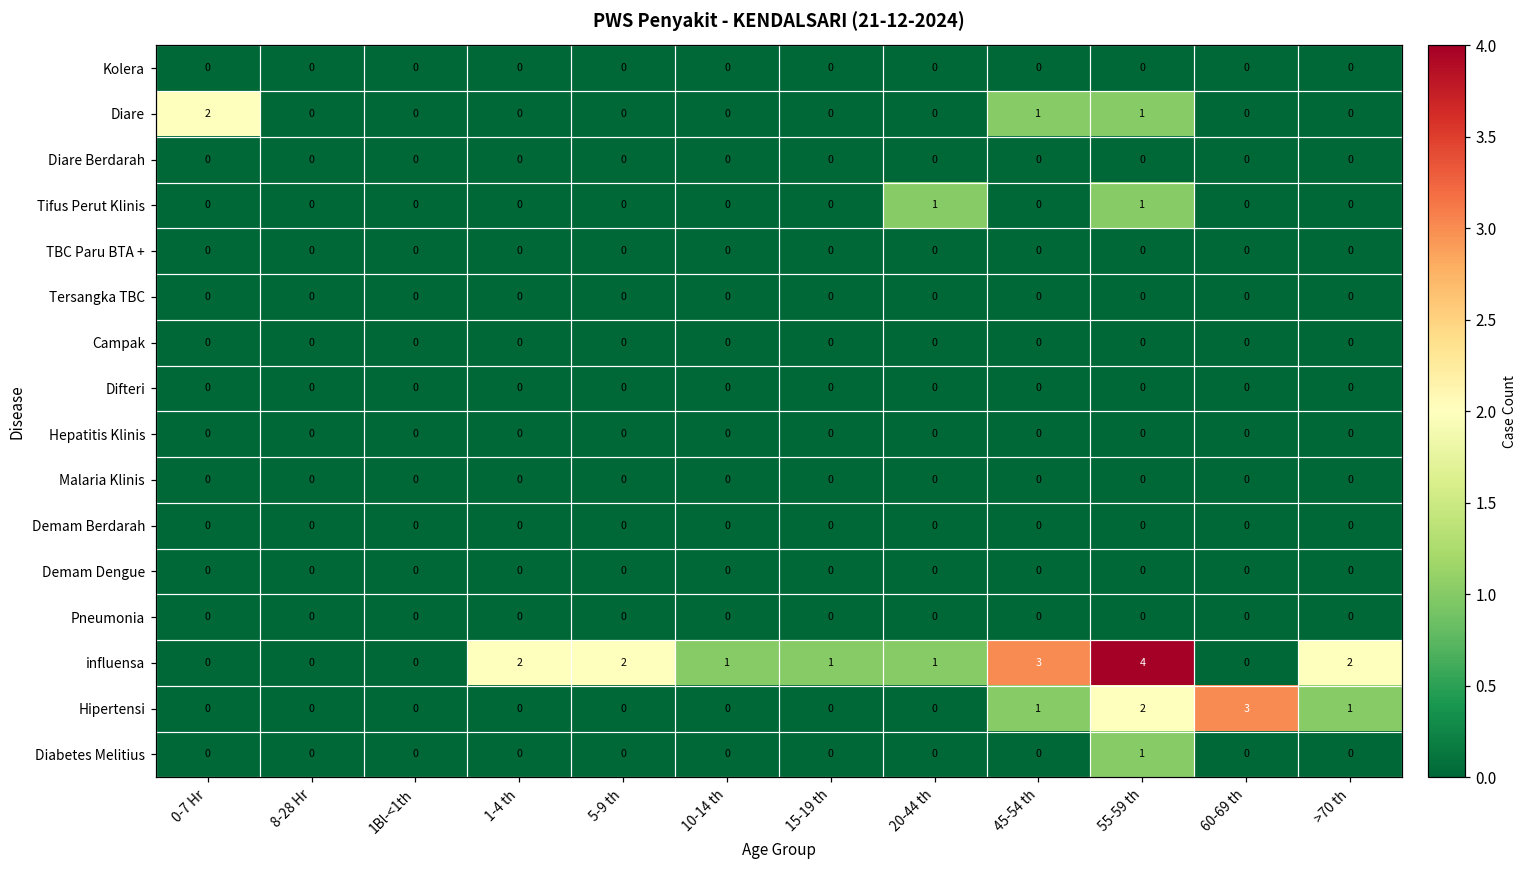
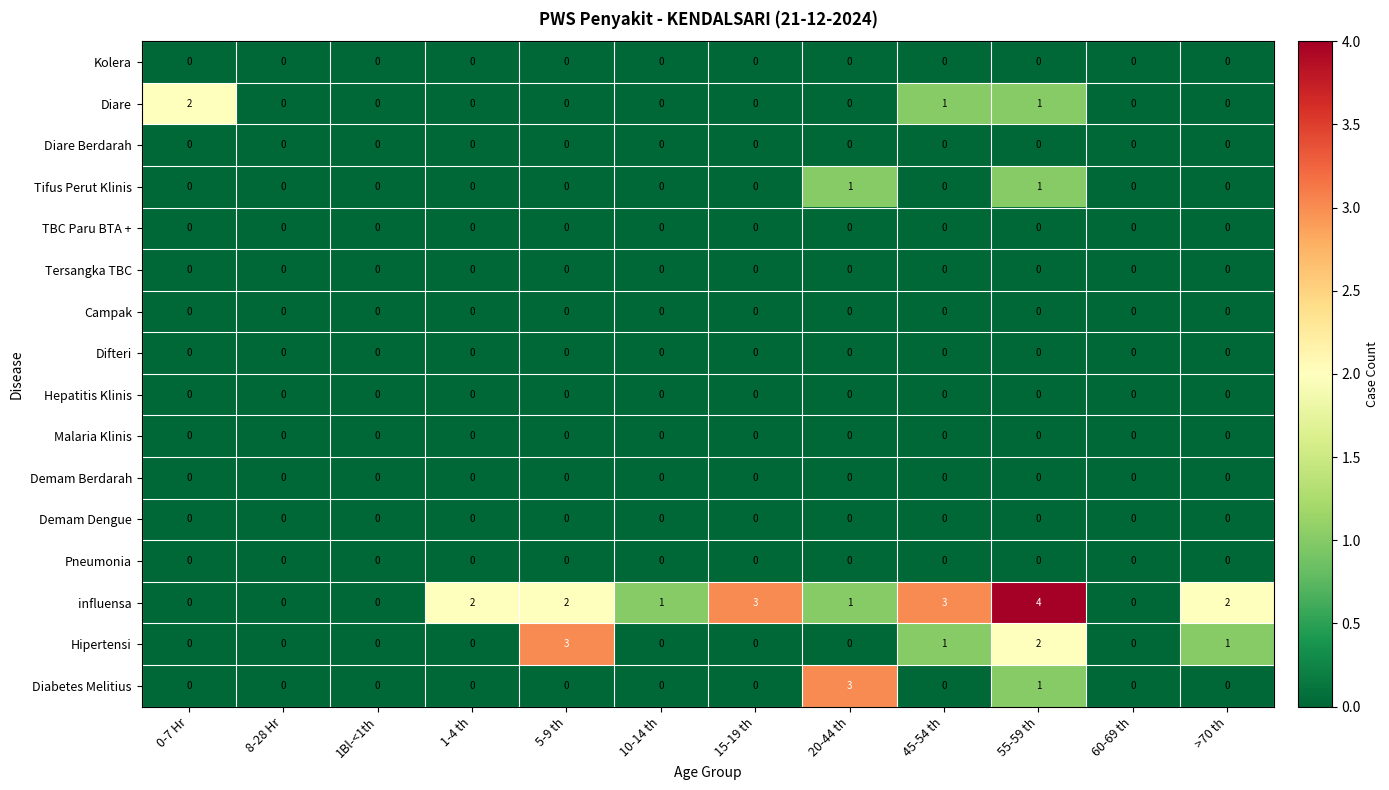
  {
    "Kolera": {
      "0-7 Hr": 0,
      "8-28 Hr": 0,
      "1Bl-<1th": 0,
      "1-4 th": 0,
      "5-9 th": 0,
      "10-14 th": 0,
      "15-19 th": 0,
      "20-44 th": 0,
      "45-54 th": 0,
      "55-59 th": 0,
      "60-69 th": 0,
      ">70 th": 0
    },
    "Diare": {
      "0-7 Hr": 2,
      "8-28 Hr": 0,
      "1Bl-<1th": 0,
      "1-4 th": 0,
      "5-9 th": 0,
      "10-14 th": 0,
      "15-19 th": 0,
      "20-44 th": 0,
      "45-54 th": 1,
      "55-59 th": 1,
      "60-69 th": 0,
      ">70 th": 0
    },
    "Diare Berdarah": {
      "0-7 Hr": 0,
      "8-28 Hr": 0,
      "1Bl-<1th": 0,
      "1-4 th": 0,
      "5-9 th": 0,
      "10-14 th": 0,
      "15-19 th": 0,
      "20-44 th": 0,
      "45-54 th": 0,
      "55-59 th": 0,
      "60-69 th": 0,
      ">70 th": 0
    },
    "Tifus Perut Klinis": {
      "0-7 Hr": 0,
      "8-28 Hr": 0,
      "1Bl-<1th": 0,
      "1-4 th": 0,
      "5-9 th": 0,
      "10-14 th": 0,
      "15-19 th": 0,
      "20-44 th": 1,
      "45-54 th": 0,
      "55-59 th": 1,
      "60-69 th": 0,
      ">70 th": 0
    },
    "TBC Paru BTA +": {
      "0-7 Hr": 0,
      "8-28 Hr": 0,
      "1Bl-<1th": 0,
      "1-4 th": 0,
      "5-9 th": 0,
      "10-14 th": 0,
      "15-19 th": 0,
      "20-44 th": 0,
      "45-54 th": 0,
      "55-59 th": 0,
      "60-69 th": 0,
      ">70 th": 0
    },
    "Tersangka TBC": {
      "0-7 Hr": 0,
      "8-28 Hr": 0,
      "1Bl-<1th": 0,
      "1-4 th": 0,
      "5-9 th": 0,
      "10-14 th": 0,
      "15-19 th": 0,
      "20-44 th": 0,
      "45-54 th": 0,
      "55-59 th": 0,
      "60-69 th": 0,
      ">70 th": 0
    },
    "Campak": {
      "0-7 Hr": 0,
      "8-28 Hr": 0,
      "1Bl-<1th": 0,
      "1-4 th": 0,
      "5-9 th": 0,
      "10-14 th": 0,
      "15-19 th": 0,
      "20-44 th": 0,
      "45-54 th": 0,
      "55-59 th": 0,
      "60-69 th": 0,
      ">70 th": 0
    },
    "Difteri": {
      "0-7 Hr": 0,
      "8-28 Hr": 0,
      "1Bl-<1th": 0,
      "1-4 th": 0,
      "5-9 th": 0,
      "10-14 th": 0,
      "15-19 th": 0,
      "20-44 th": 0,
      "45-54 th": 0,
      "55-59 th": 0,
      "60-69 th": 0,
      ">70 th": 0
    },
    "Hepatitis Klinis": {
      "0-7 Hr": 0,
      "8-28 Hr": 0,
      "1Bl-<1th": 0,
      "1-4 th": 0,
      "5-9 th": 0,
      "10-14 th": 0,
      "15-19 th": 0,
      "20-44 th": 0,
      "45-54 th": 0,
      "55-59 th": 0,
      "60-69 th": 0,
      ">70 th": 0
    },
    "Malaria Klinis": {
      "0-7 Hr": 0,
      "8-28 Hr": 0,
      "1Bl-<1th": 0,
      "1-4 th": 0,
      "5-9 th": 0,
      "10-14 th": 0,
      "15-19 th": 0,
      "20-44 th": 0,
      "45-54 th": 0,
      "55-59 th": 0,
      "60-69 th": 0,
      ">70 th": 0
    },
    "Demam Berdarah": {
      "0-7 Hr": 0,
      "8-28 Hr": 0,
      "1Bl-<1th": 0,
      "1-4 th": 0,
      "5-9 th": 0,
      "10-14 th": 0,
      "15-19 th": 0,
      "20-44 th": 0,
      "45-54 th": 0,
      "55-59 th": 0,
      "60-69 th": 0,
      ">70 th": 0
    },
    "Demam Dengue": {
      "0-7 Hr": 0,
      "8-28 Hr": 0,
      "1Bl-<1th": 0,
      "1-4 th": 0,
      "5-9 th": 0,
      "10-14 th": 0,
      "15-19 th": 0,
      "20-44 th": 0,
      "45-54 th": 0,
      "55-59 th": 0,
      "60-69 th": 0,
      ">70 th": 0
    },
    "Pneumonia": {
      "0-7 Hr": 0,
      "8-28 Hr": 0,
      "1Bl-<1th": 0,
      "1-4 th": 0,
      "5-9 th": 0,
      "10-14 th": 0,
      "15-19 th": 0,
      "20-44 th": 0,
      "45-54 th": 0,
      "55-59 th": 0,
      "60-69 th": 0,
      ">70 th": 0
    },
    "influensa": {
      "0-7 Hr": 0,
      "8-28 Hr": 0,
      "1Bl-<1th": 0,
      "1-4 th": 2,
      "5-9 th": 2,
      "10-14 th": 1,
-     "15-19 th": 1,
+     "15-19 th": 3,
      "20-44 th": 1,
      "45-54 th": 3,
      "55-59 th": 4,
      "60-69 th": 0,
      ">70 th": 2
    },
    "Hipertensi": {
      "0-7 Hr": 0,
      "8-28 Hr": 0,
      "1Bl-<1th": 0,
      "1-4 th": 0,
-     "5-9 th": 0,
+     "5-9 th": 3,
      "10-14 th": 0,
      "15-19 th": 0,
      "20-44 th": 0,
      "45-54 th": 1,
      "55-59 th": 2,
-     "60-69 th": 3,
+     "60-69 th": 0,
      ">70 th": 1
    },
    "Diabetes Melitius": {
      "0-7 Hr": 0,
      "8-28 Hr": 0,
      "1Bl-<1th": 0,
      "1-4 th": 0,
      "5-9 th": 0,
      "10-14 th": 0,
      "15-19 th": 0,
-     "20-44 th": 0,
+     "20-44 th": 3,
      "45-54 th": 0,
      "55-59 th": 1,
      "60-69 th": 0,
      ">70 th": 0
    }
  }
